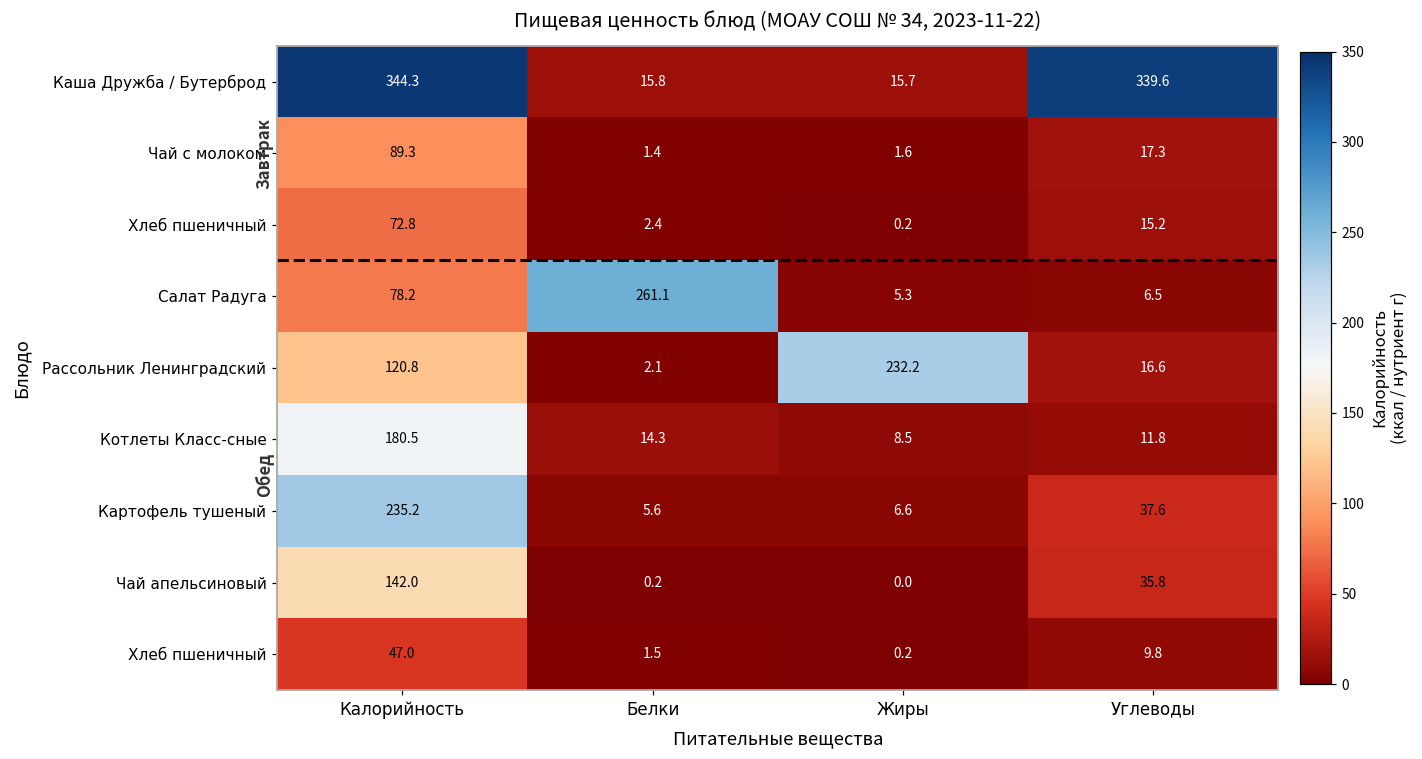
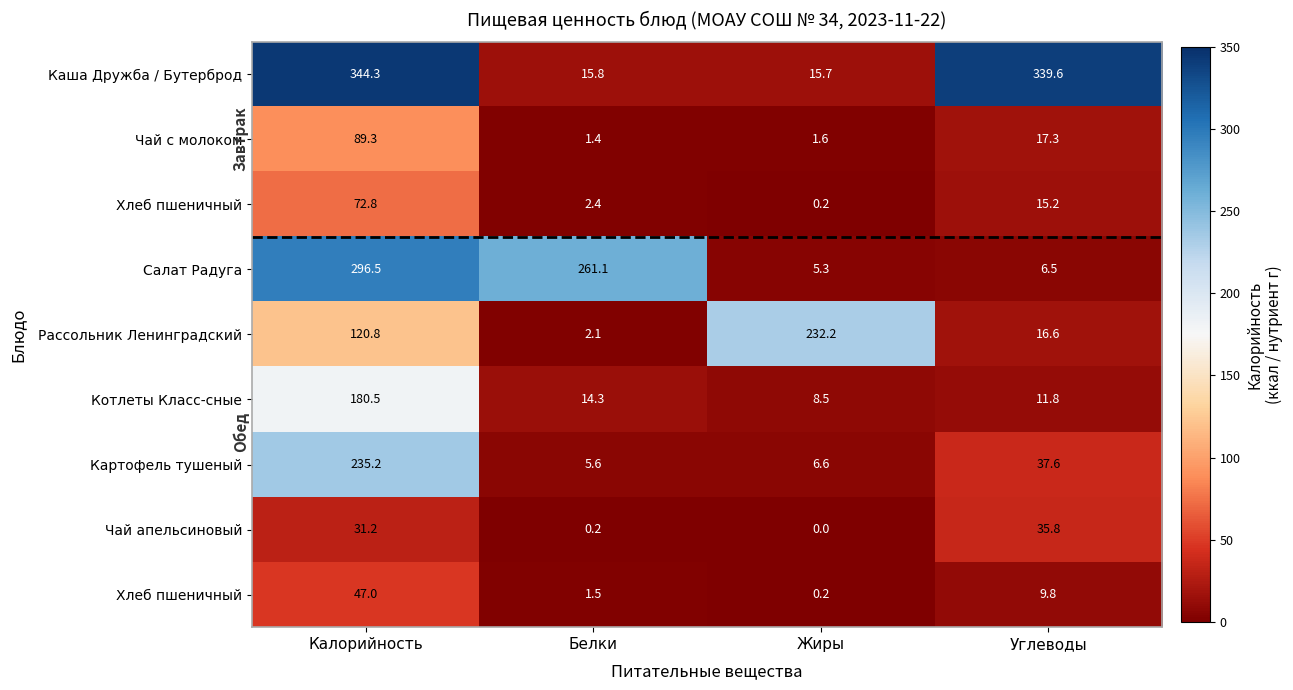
  {
    "Каша Дружба / Бутерброд": {
      "Калорийность": 344.3,
      "Белки": 15.8,
      "Жиры": 15.7,
      "Углеводы": 339.6
    },
    "Чай с молоком": {
      "Калорийность": 89.3,
      "Белки": 1.4,
      "Жиры": 1.6,
      "Углеводы": 17.3
    },
    "Салат Радуга": {
-     "Калорийность": 78.2,
+     "Калорийность": 296.5,
      "Белки": 261.1,
      "Жиры": 5.3,
      "Углеводы": 6.5
    },
    "Рассольник Ленинградский": {
      "Калорийность": 120.8,
      "Белки": 2.1,
      "Жиры": 232.2,
      "Углеводы": 16.6
    },
    "Котлеты Класс-сные": {
      "Калорийность": 180.5,
      "Белки": 14.3,
      "Жиры": 8.5,
      "Углеводы": 11.8
    },
    "Картофель тушеный": {
      "Калорийность": 235.2,
      "Белки": 5.6,
      "Жиры": 6.6,
      "Углеводы": 37.6
    },
    "Чай апельсиновый": {
-     "Калорийность": 142.0,
+     "Калорийность": 31.2,
      "Белки": 0.2,
      "Жиры": 0.0,
      "Углеводы": 35.8
    }
  }
